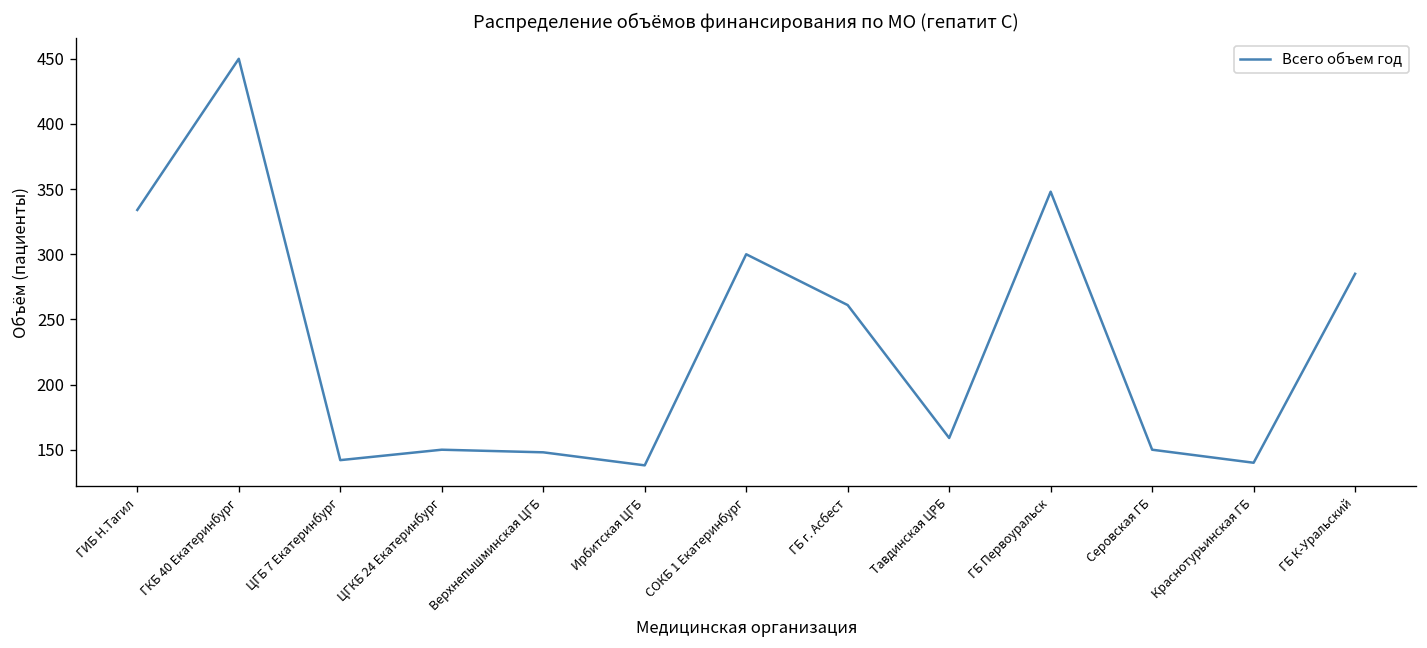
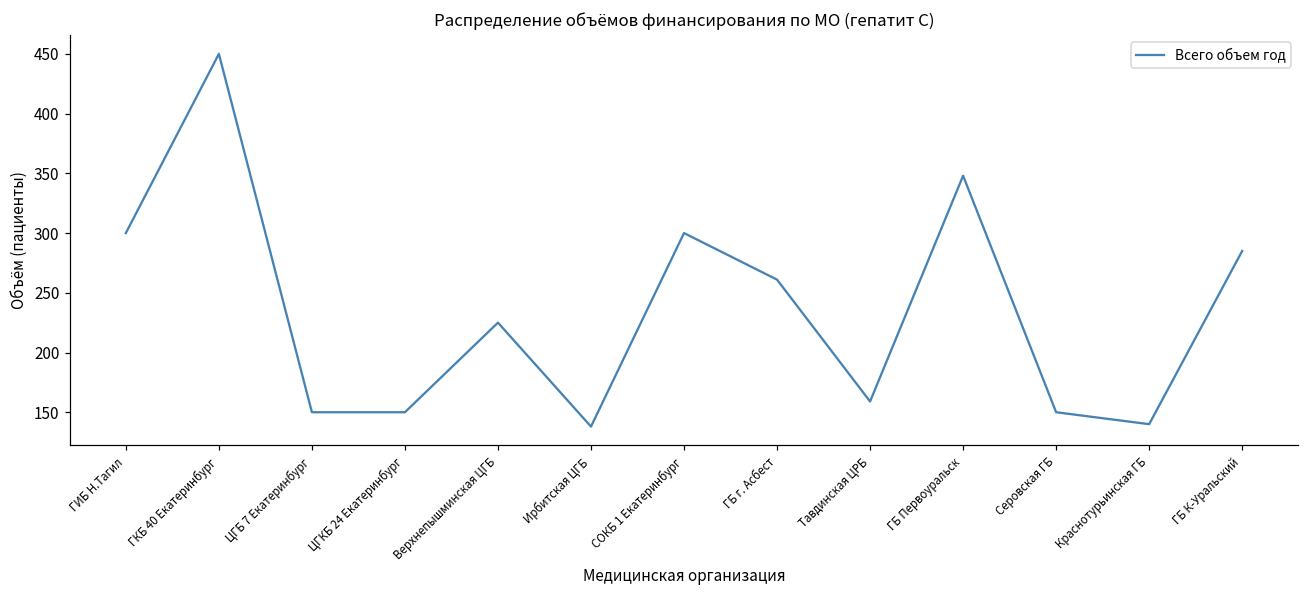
  {
-   "ГИБ Н.Тагил": 334,
+   "ГИБ Н.Тагил": 300,
    "ГКБ 40 Екатеринбург": 450,
-   "ЦГБ 7 Екатеринбург": 142,
+   "ЦГБ 7 Екатеринбург": 150,
    "ЦГКБ 24 Екатеринбург": 150,
-   "Верхнепышминская ЦГБ": 148,
+   "Верхнепышминская ЦГБ": 225,
    "Ирбитская ЦГБ": 138,
    "СОКБ 1 Екатеринбург": 300,
    "ГБ г. Асбест": 261,
    "Тавдинская ЦРБ": 159,
    "ГБ Первоуральск": 348,
    "Серовская ГБ": 150,
    "Краснотурьинская ГБ": 140,
    "ГБ К-Уральский": 285
  }
